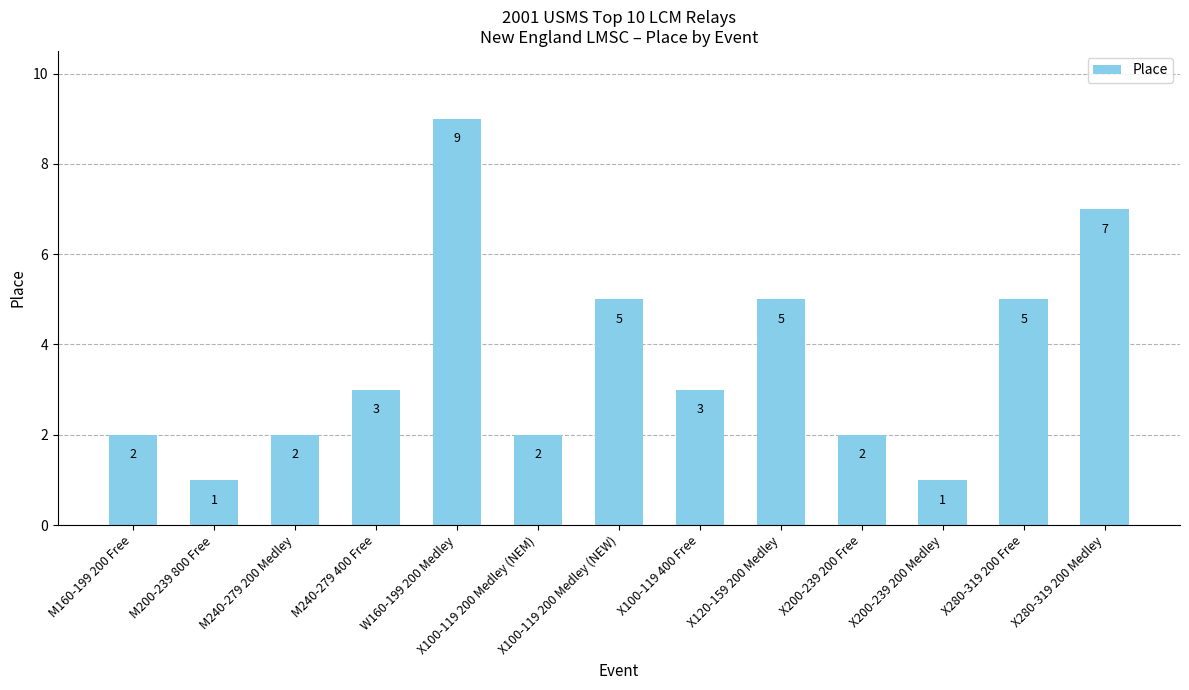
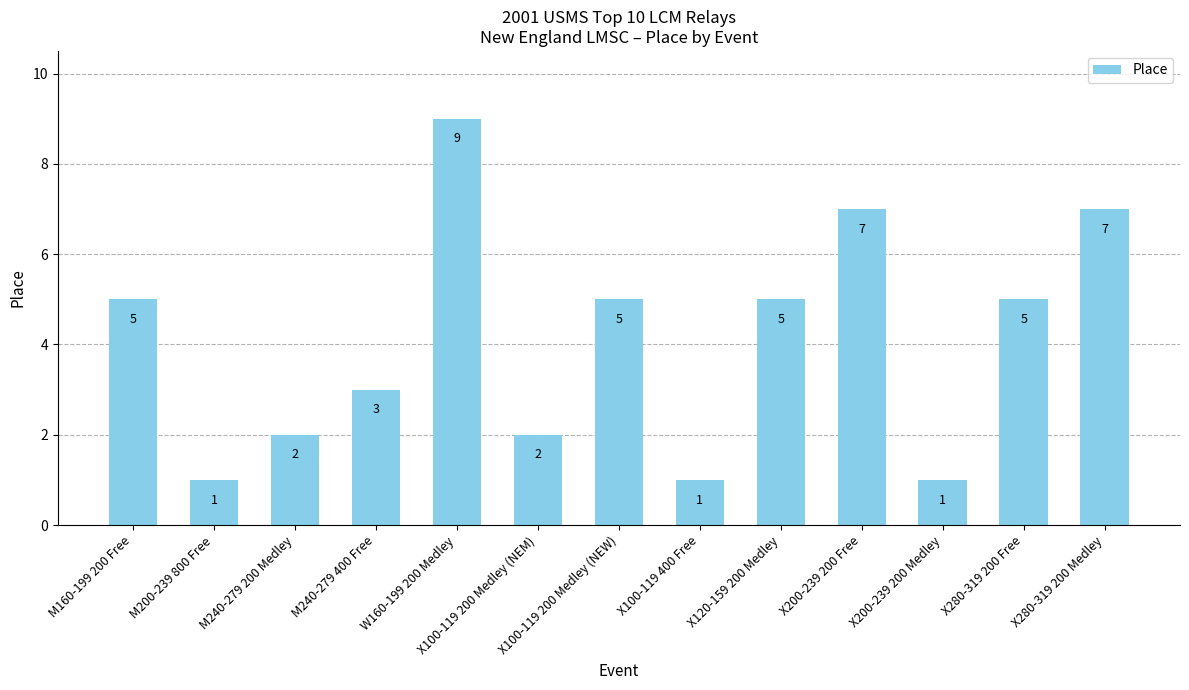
  {
-   "M160-199 200 Free": 2,
+   "M160-199 200 Free": 5,
    "M200-239 800 Free": 1,
    "M240-279 200 Medley": 2,
    "M240-279 400 Free": 3,
    "W160-199 200 Medley": 9,
    "X100-119 200 Medley (NEM)": 2,
    "X100-119 200 Medley (NEW)": 5,
-   "X100-119 400 Free": 3,
+   "X100-119 400 Free": 1,
    "X120-159 200 Medley": 5,
-   "X200-239 200 Free": 2,
+   "X200-239 200 Free": 7,
    "X200-239 200 Medley": 1,
    "X280-319 200 Free": 5,
    "X280-319 200 Medley": 7
  }
